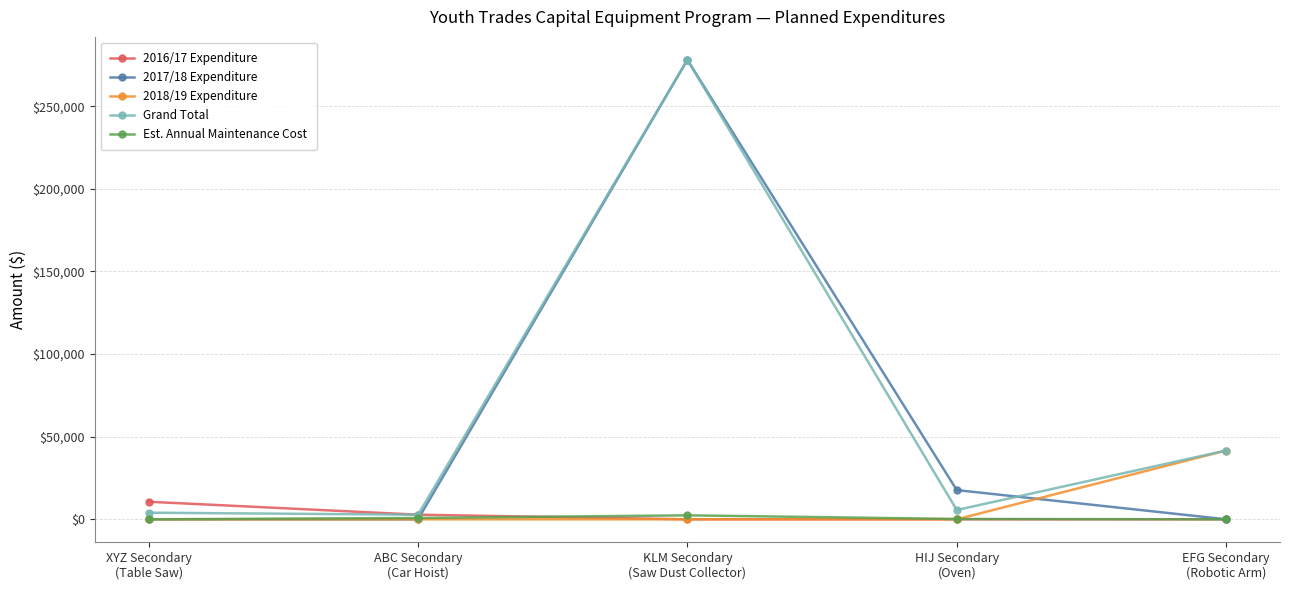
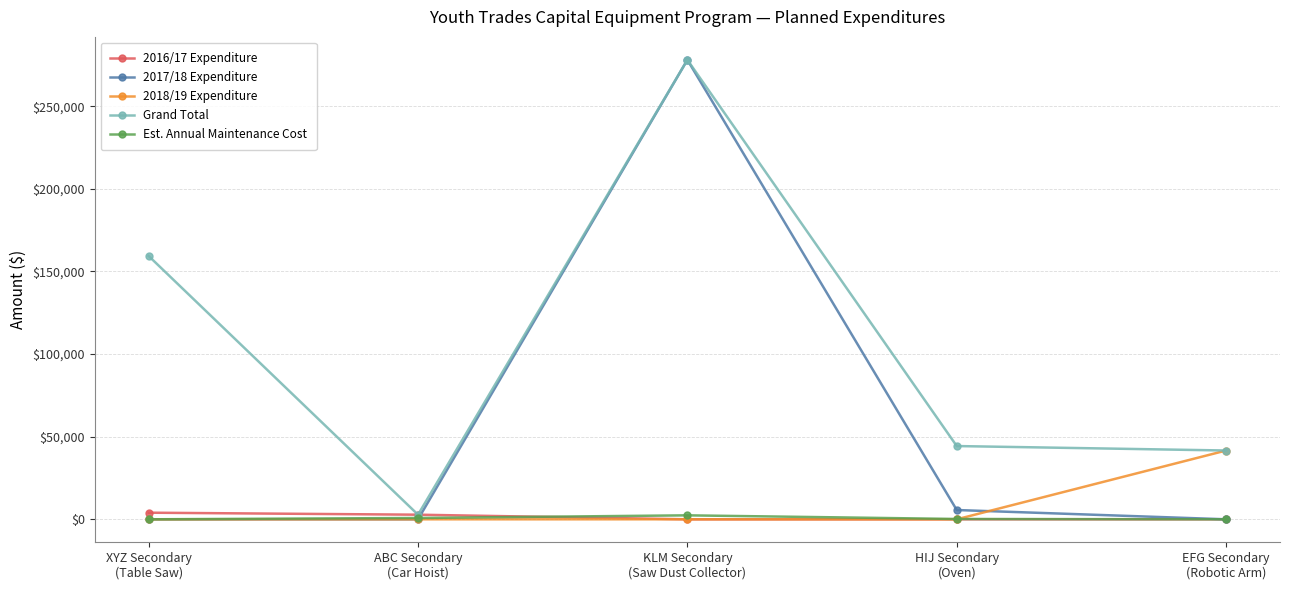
  {
    "2016/17 Expenditure": {
-     "XYZ Secondary (Table Saw)": "$11,000"
+     "XYZ Secondary (Table Saw)": "$4,000"
    },
    "2017/18 Expenditure": {
-     "HIJ Secondary (Oven)": "$18,000"
+     "HIJ Secondary (Oven)": "$6,000"
    },
    "Grand Total": {
-     "XYZ Secondary (Table Saw)": "$4,000",
-     "HIJ Secondary (Oven)": "$6,000"
+     "XYZ Secondary (Table Saw)": "$159,000",
+     "HIJ Secondary (Oven)": "$44,000"
    },
    "Est. Annual Maintenance Cost": {
      "KLM Secondary (Saw Dust Collector)": "$2,000"
    }
  }
